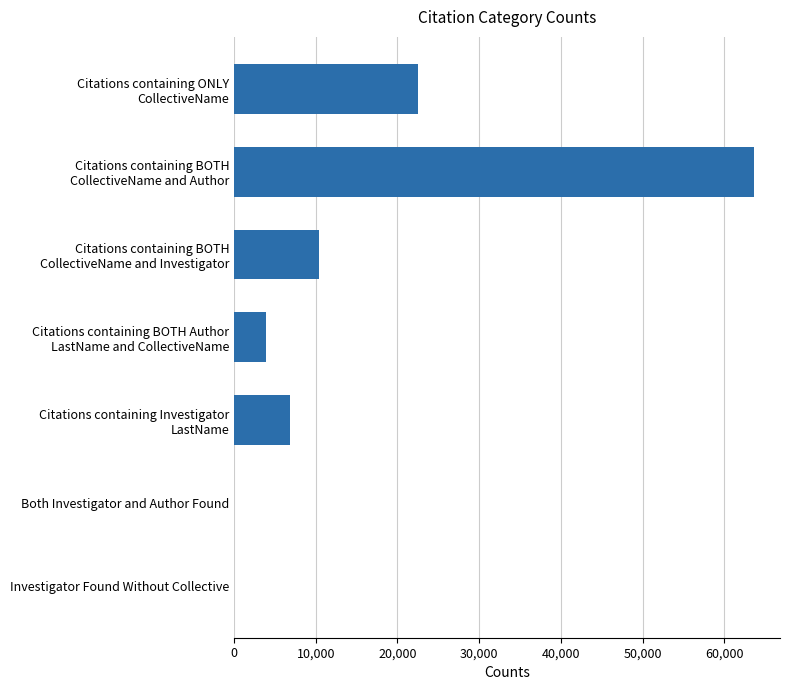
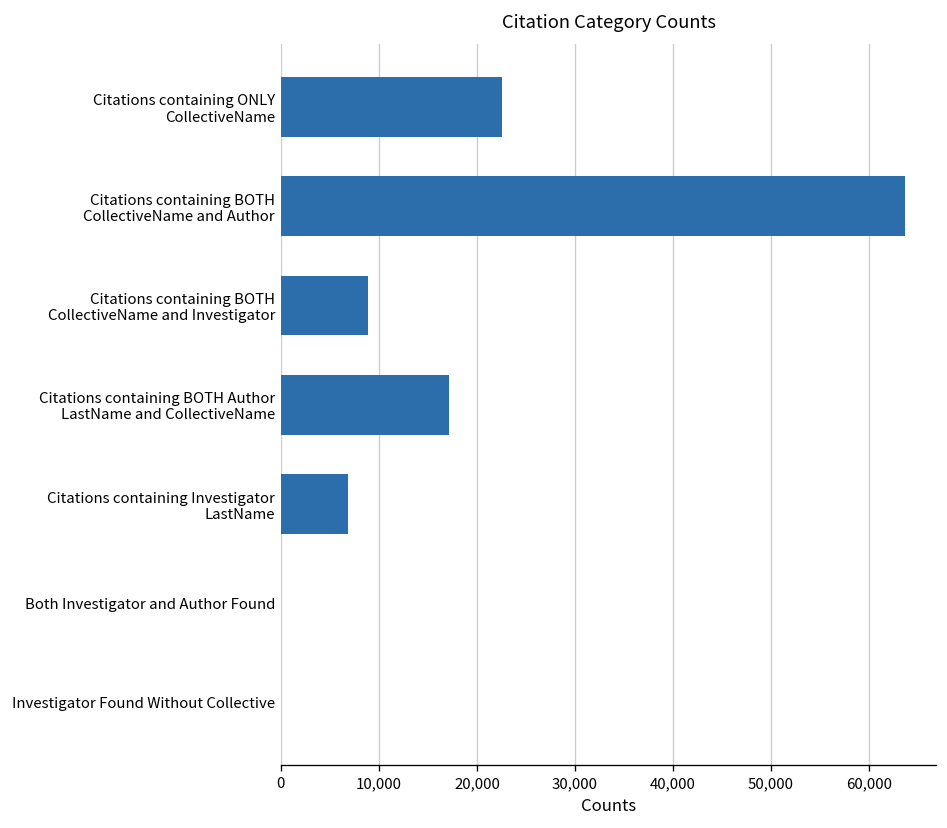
  {
    "Citations containing ONLY CollectiveName": "23,000",
    "Citations containing BOTH CollectiveName and Author": "64,000",
-   "Citations containing BOTH CollectiveName and Investigator": "10,000",
-   "Citations containing BOTH Author LastName and CollectiveName": "4,000",
+   "Citations containing BOTH CollectiveName and Investigator": "9,000",
+   "Citations containing BOTH Author LastName and CollectiveName": "17,000",
    "Citations containing Investigator LastName": "7,000",
    "Both Investigator and Author Found": "0",
    "Investigator Found Without Collective": "0"
  }
